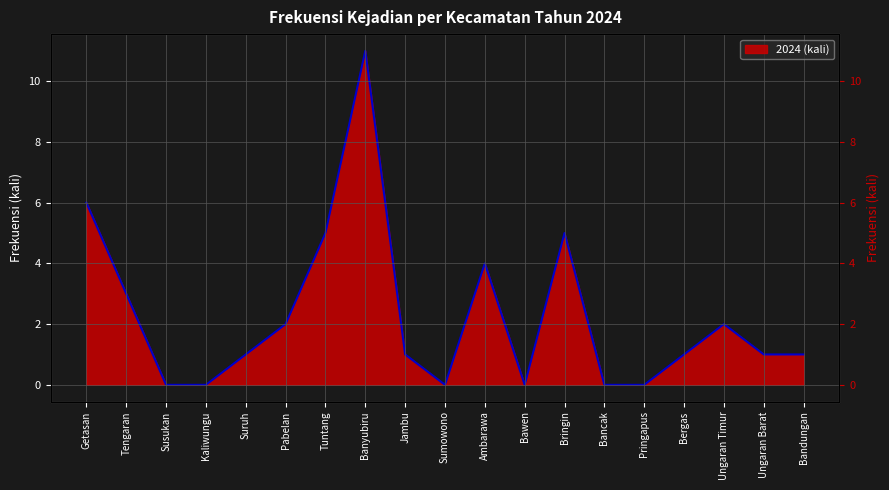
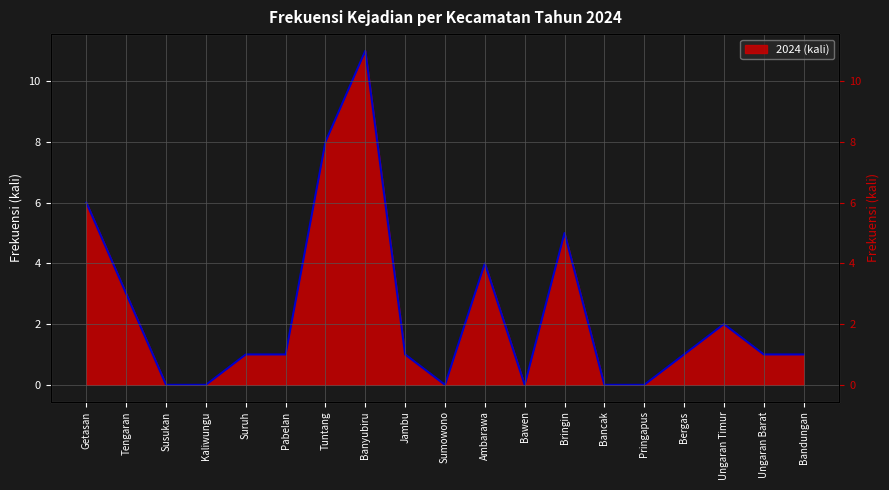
  {
    "Getasan": 6,
    "Tengaran": 3,
    "Susukan": 0,
    "Kaliwungu": 0,
    "Suruh": 1,
-   "Pabelan": 2,
-   "Tuntang": 5,
+   "Pabelan": 1,
+   "Tuntang": 8,
    "Banyubiru": 11,
    "Jambu": 1,
    "Sumowono": 0,
    "Ambarawa": 4,
    "Bawen": 0,
    "Bringin": 5,
    "Bancak": 0,
    "Pringapus": 0,
    "Bergas": 1,
    "Ungaran Timur": 2,
    "Ungaran Barat": 1,
    "Bandungan": 1
  }
